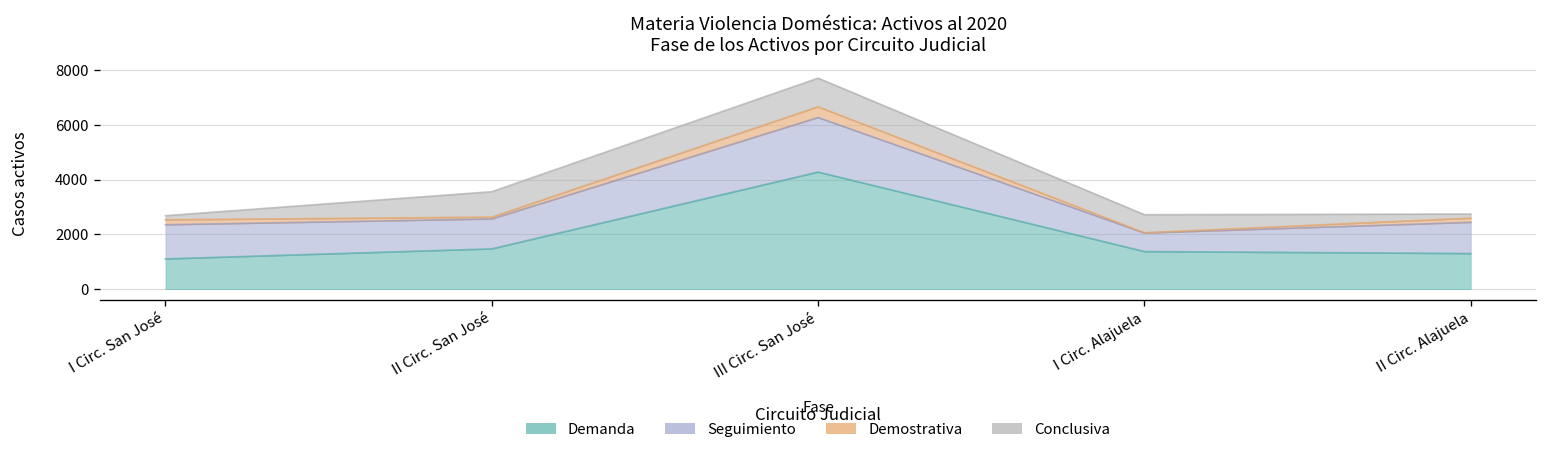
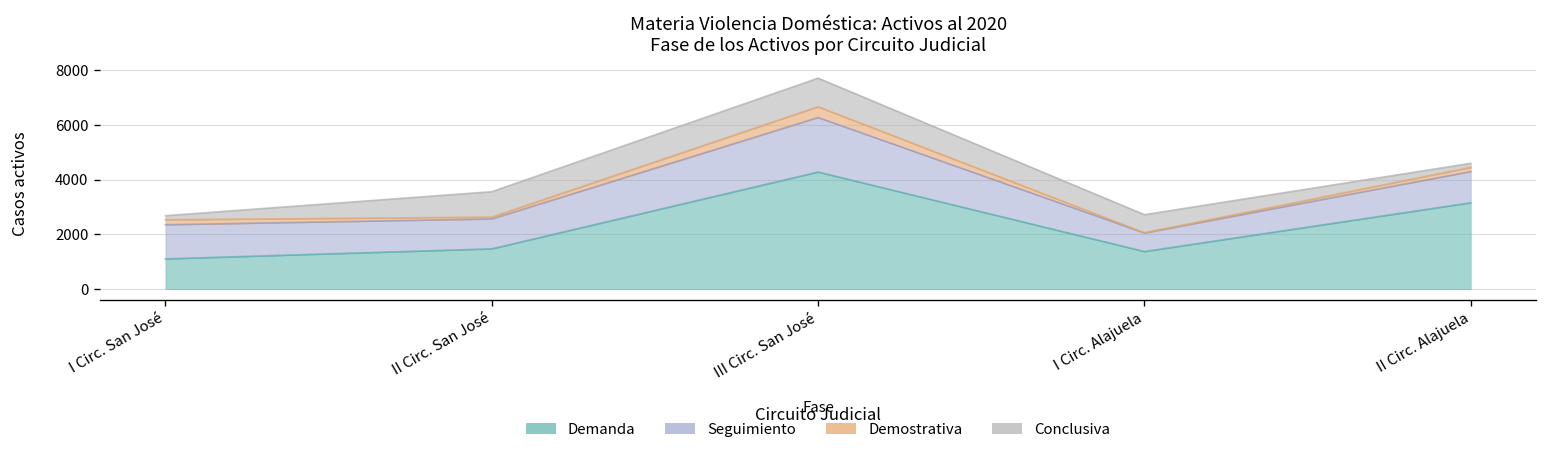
  {
    "Demanda": {
      "I Circ. San José": 1100,
      "II Circ. San José": 1500,
      "III Circ. San José": 4300,
      "I Circ. Alajuela": 1400,
-     "II Circ. Alajuela": 1300
+     "II Circ. Alajuela": 3200
    },
    "Demostrativa": {
      "I Circ. San José": 200,
      "III Circ. San José": 400,
      "II Circ. Alajuela": 200
    }
  }
